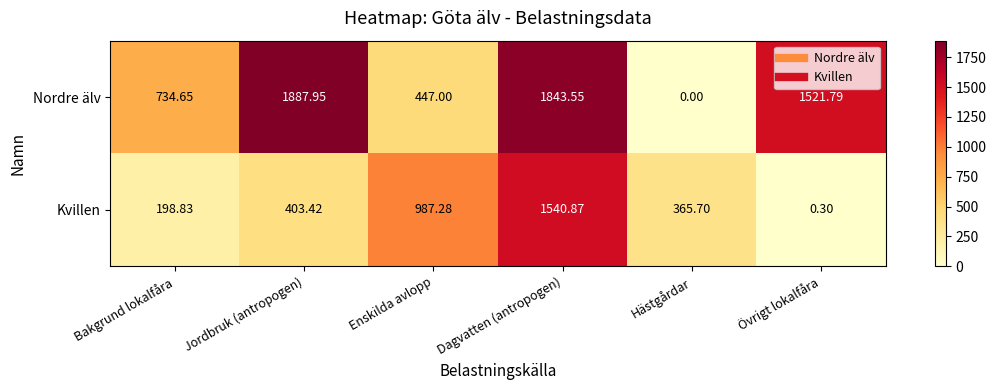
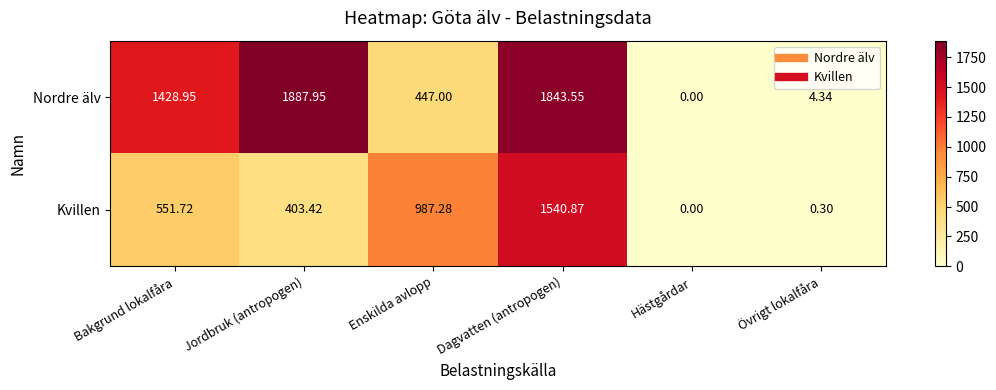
  {
    "Nordre älv": {
-     "Bakgrund lokalfåra": 734.65,
+     "Bakgrund lokalfåra": 1428.95,
      "Jordbruk (antropogen)": 1887.95,
      "Enskilda avlopp": 447.00,
      "Dagvatten (antropogen)": 1843.55,
      "Hästgårdar": 0.00,
-     "Övrigt lokalfåra": 1521.79
+     "Övrigt lokalfåra": 4.34
    },
    "Kvillen": {
-     "Bakgrund lokalfåra": 198.83,
+     "Bakgrund lokalfåra": 551.72,
      "Jordbruk (antropogen)": 403.42,
      "Enskilda avlopp": 987.28,
      "Dagvatten (antropogen)": 1540.87,
-     "Hästgårdar": 365.70,
+     "Hästgårdar": 0.00,
      "Övrigt lokalfåra": 0.30
    }
  }
